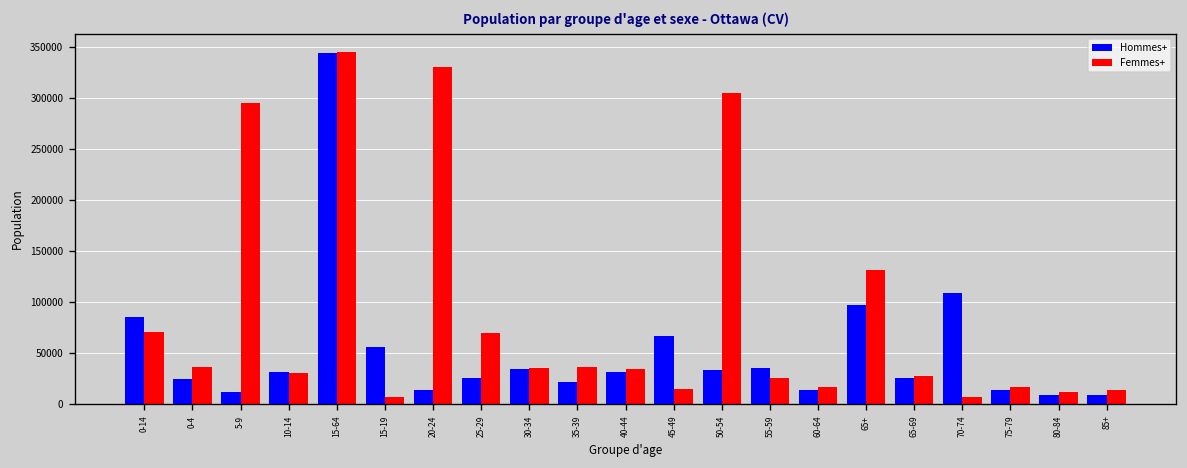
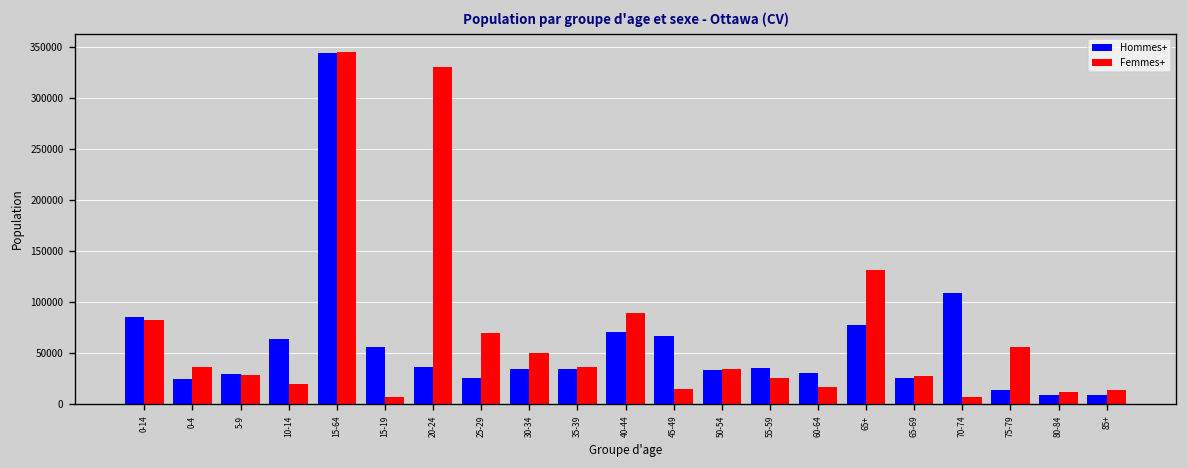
  {
    "Hommes+": {
      "0-14": 80000,
      "0-4": 20000,
-     "5-9": 10000,
-     "10-14": 30000,
+     "5-9": 30000,
+     "10-14": 60000,
      "15-64": 340000,
      "15-19": 60000,
-     "20-24": 10000,
+     "20-24": 40000,
      "25-29": 30000,
      "30-34": 30000,
-     "35-39": 20000,
-     "40-44": 30000,
+     "35-39": 30000,
+     "40-44": 70000,
      "45-49": 70000,
      "50-54": 30000,
      "55-59": 40000,
-     "60-64": 10000,
-     "65+": 100000,
+     "60-64": 30000,
+     "65+": 80000,
      "65-69": 20000,
      "70-74": 110000,
      "75-79": 10000,
      "80-84": 10000,
      "85+": 10000
    },
    "Femmes+": {
-     "0-14": 70000,
+     "0-14": 80000,
      "0-4": 40000,
-     "5-9": 290000,
-     "10-14": 30000,
+     "5-9": 30000,
+     "10-14": 20000,
      "15-64": 340000,
      "15-19": 10000,
      "20-24": 330000,
      "25-29": 70000,
-     "30-34": 40000,
+     "30-34": 50000,
      "35-39": 40000,
-     "40-44": 30000,
+     "40-44": 90000,
      "45-49": 10000,
-     "50-54": 300000,
+     "50-54": 30000,
      "55-59": 30000,
      "60-64": 20000,
      "65+": 130000,
      "65-69": 30000,
      "70-74": 10000,
-     "75-79": 20000,
+     "75-79": 60000,
      "80-84": 10000,
      "85+": 10000
    }
  }
